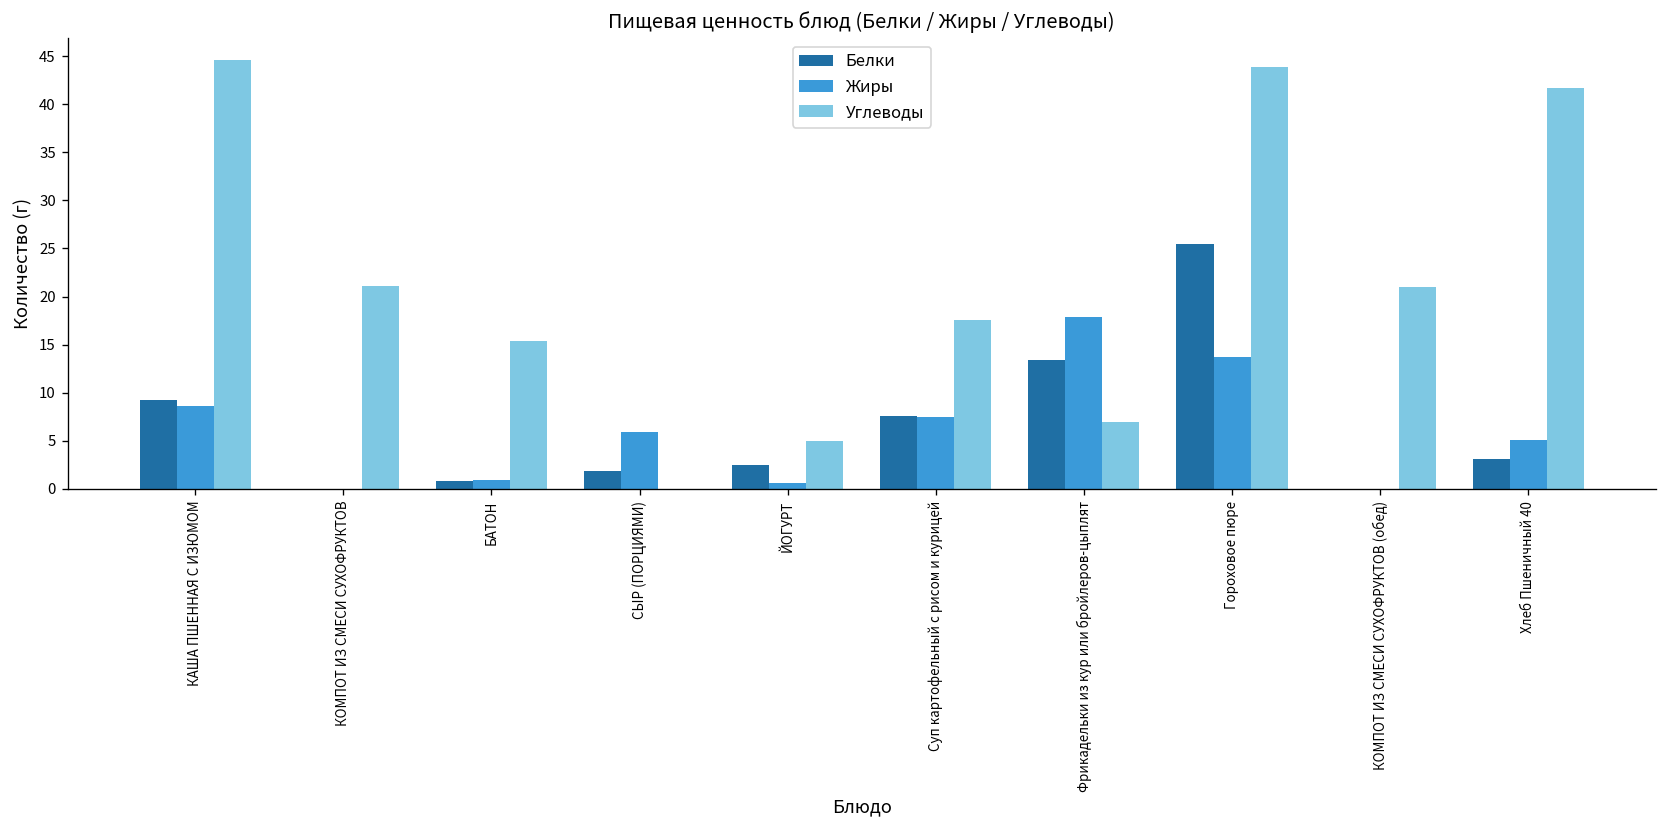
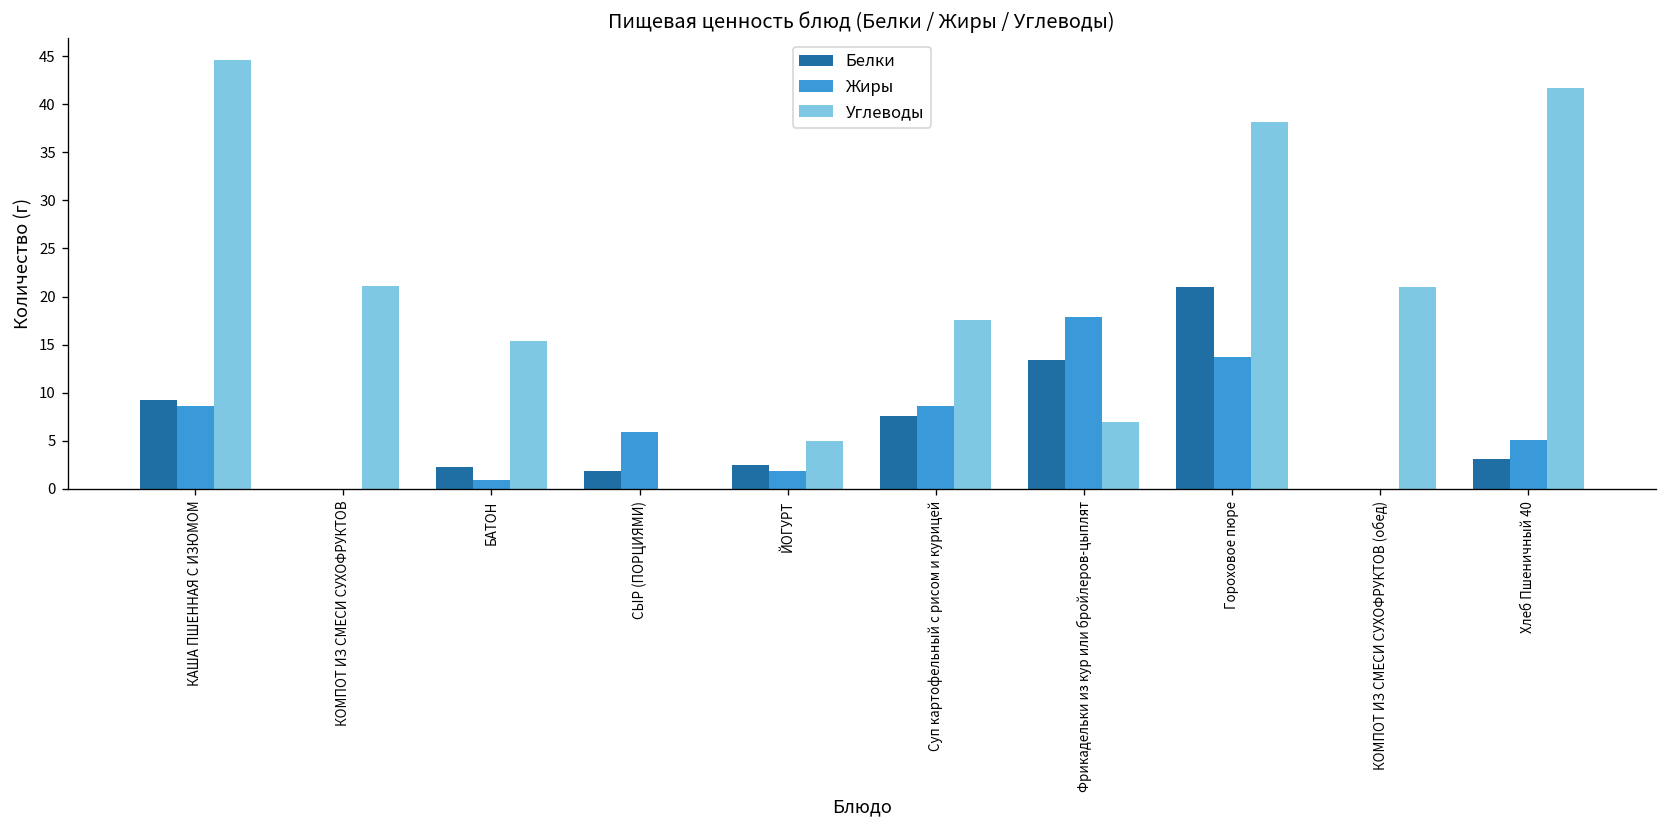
  {
    "Белки": {
      "КАША ПШЕННАЯ С ИЗЮМОМ": 9,
      "КОМПОТ ИЗ СМЕСИ СУХОФРУКТОВ": 0,
-     "БАТОН": 1,
+     "БАТОН": 2,
      "СЫР (ПОРЦИЯМИ)": 2,
      "ЙОГУРТ": 3,
      "Суп картофельный с рисом и курицей": 8,
      "Фрикадельки из кур или бройлеров-цыплят": 13,
-     "Гороховое пюре": 26,
+     "Гороховое пюре": 21,
      "КОМПОТ ИЗ СМЕСИ СУХОФРУКТОВ (обед)": 0,
      "Хлеб Пшеничный 40": 3
    },
    "Жиры": {
      "КАША ПШЕННАЯ С ИЗЮМОМ": 9,
      "КОМПОТ ИЗ СМЕСИ СУХОФРУКТОВ": 0,
      "БАТОН": 1,
      "СЫР (ПОРЦИЯМИ)": 6,
-     "ЙОГУРТ": 1,
-     "Суп картофельный с рисом и курицей": 8,
+     "ЙОГУРТ": 2,
+     "Суп картофельный с рисом и курицей": 9,
      "Фрикадельки из кур или бройлеров-цыплят": 18,
      "Гороховое пюре": 14,
      "КОМПОТ ИЗ СМЕСИ СУХОФРУКТОВ (обед)": 0,
      "Хлеб Пшеничный 40": 5
    },
    "Углеводы": {
      "КАША ПШЕННАЯ С ИЗЮМОМ": 45,
      "КОМПОТ ИЗ СМЕСИ СУХОФРУКТОВ": 21,
      "БАТОН": 15,
      "СЫР (ПОРЦИЯМИ)": 0,
      "ЙОГУРТ": 5,
      "Суп картофельный с рисом и курицей": 18,
      "Фрикадельки из кур или бройлеров-цыплят": 7,
-     "Гороховое пюре": 44,
+     "Гороховое пюре": 38,
      "КОМПОТ ИЗ СМЕСИ СУХОФРУКТОВ (обед)": 21,
      "Хлеб Пшеничный 40": 42
    }
  }
